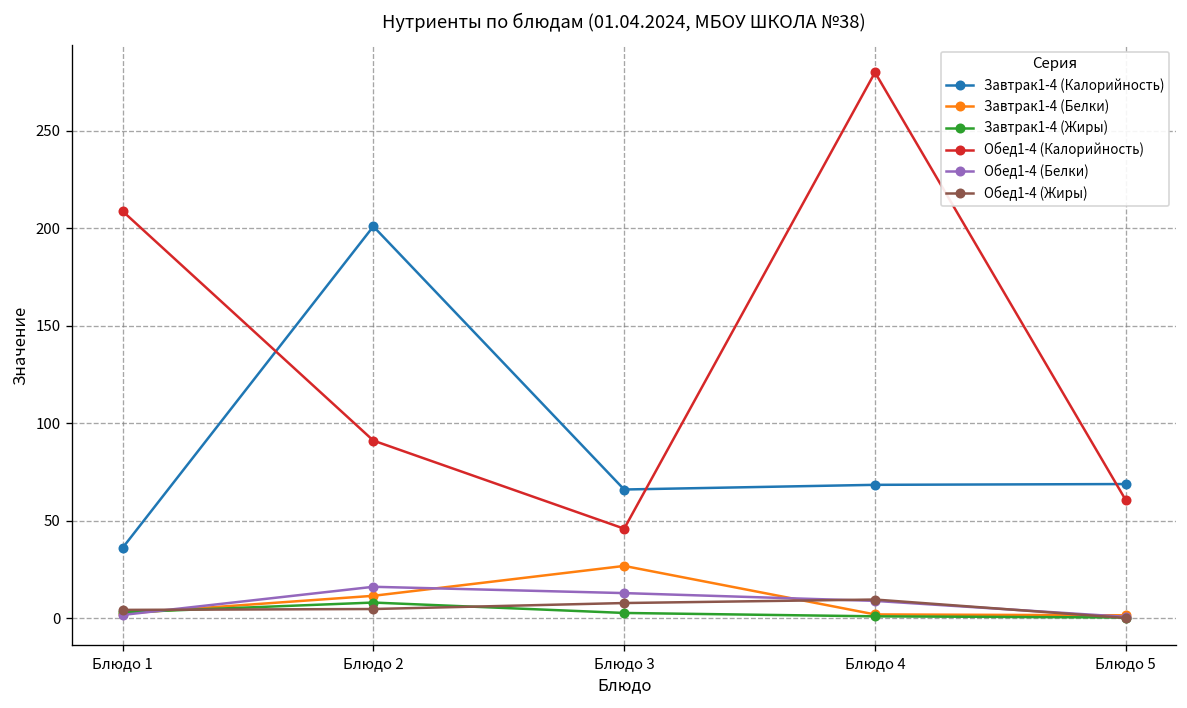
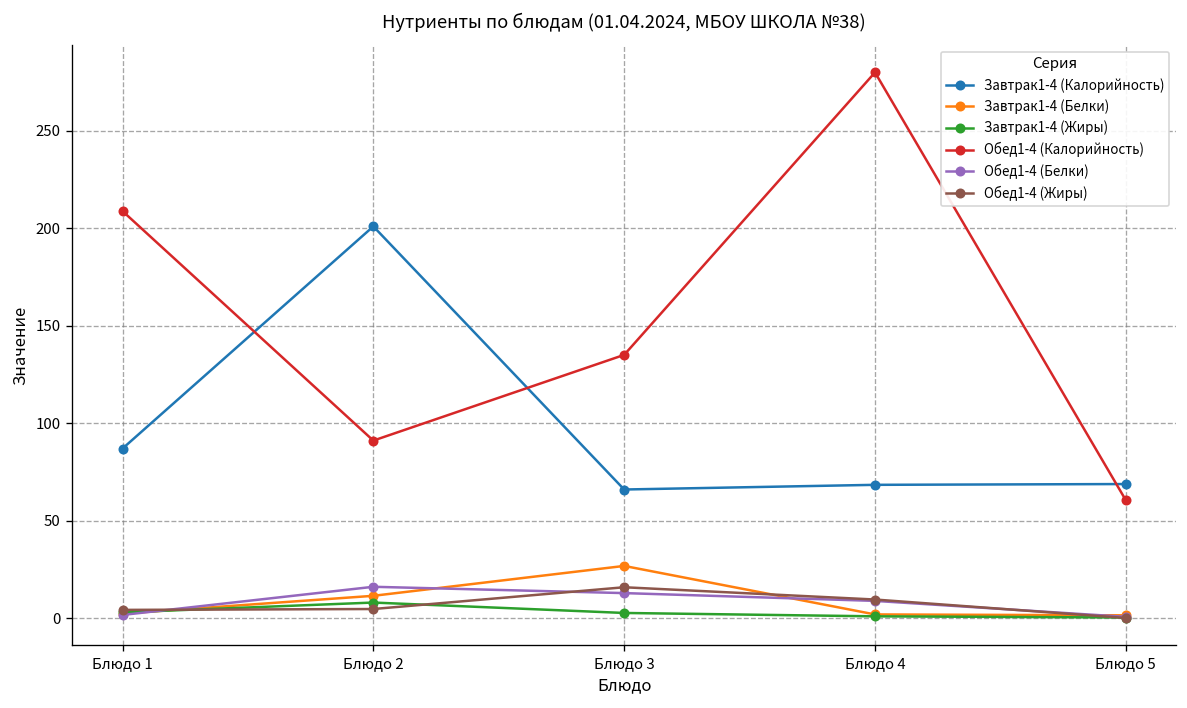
  {
    "Завтрак1-4 (Калорийность)": {
-     "Блюдо 1": 36,
+     "Блюдо 1": 87,
      "Блюдо 2": 201,
      "Блюдо 3": 66,
      "Блюдо 4": 68,
      "Блюдо 5": 69
    },
    "Завтрак1-4 (Белки)": {
      "Блюдо 2": 11,
      "Блюдо 3": 27
    },
    "Завтрак1-4 (Жиры)": {
      "Блюдо 2": 8,
      "Блюдо 3": 3
    },
    "Обед1-4 (Калорийность)": {
      "Блюдо 1": 209,
      "Блюдо 2": 91,
-     "Блюдо 3": 46,
+     "Блюдо 3": 135,
      "Блюдо 4": 280,
      "Блюдо 5": 61
    },
    "Обед1-4 (Белки)": {
      "Блюдо 2": 16,
      "Блюдо 3": 13
    },
    "Обед1-4 (Жиры)": {
      "Блюдо 2": 5,
-     "Блюдо 3": 8
+     "Блюдо 3": 16
    }
  }
